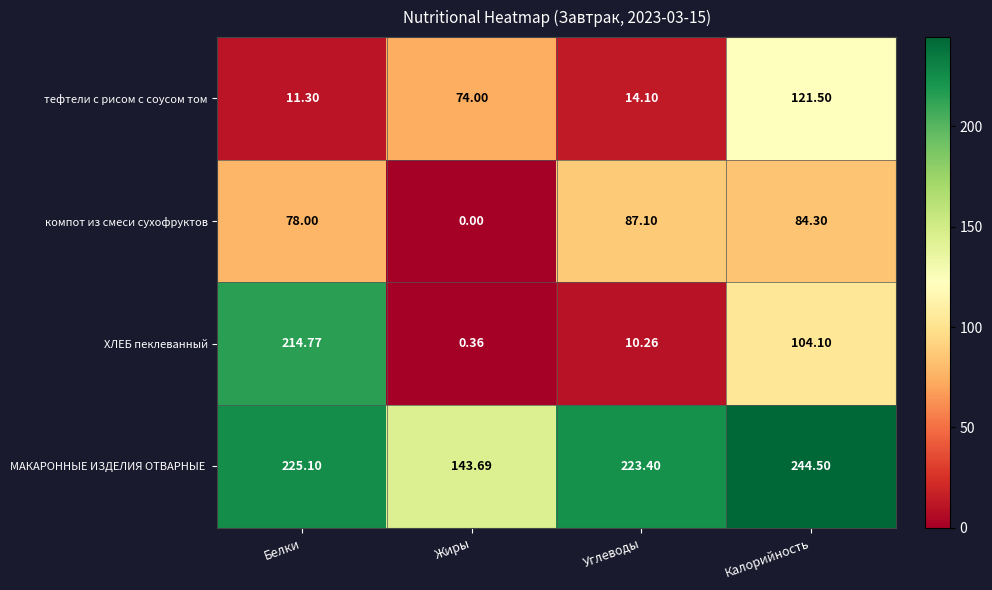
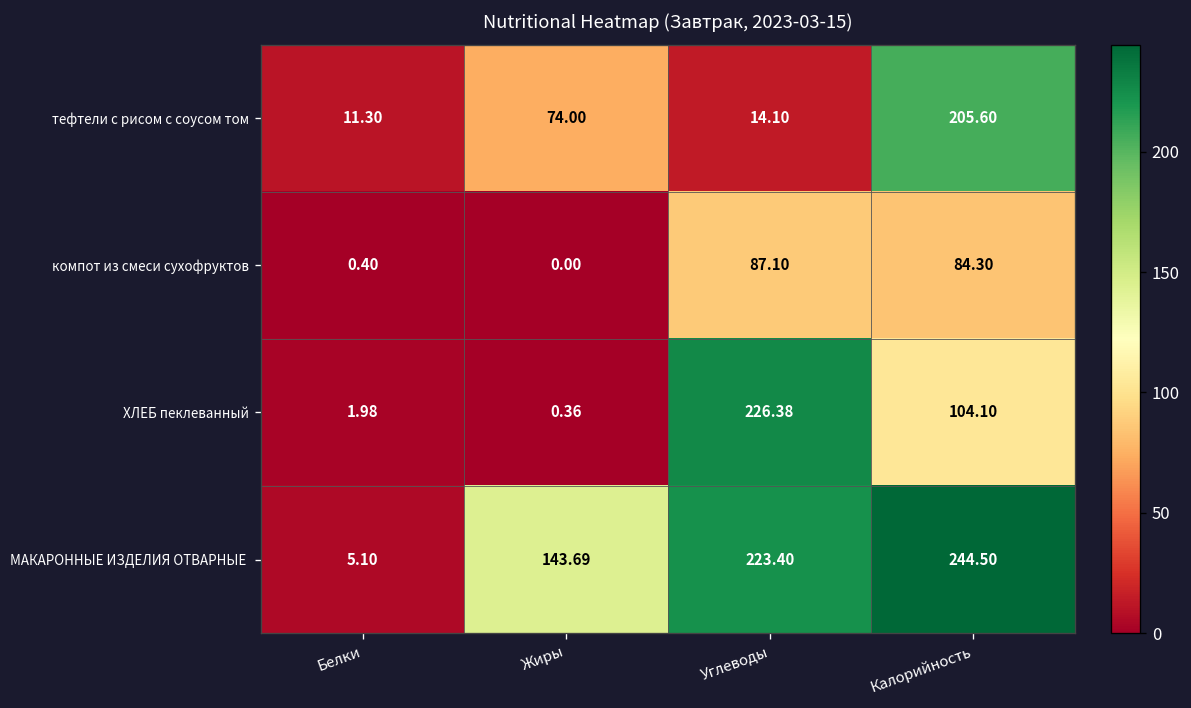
  {
    "тефтели с рисом с соусом том": {
      "Белки": 11.30,
      "Жиры": 74.00,
      "Углеводы": 14.10,
-     "Калорийность": 121.50
+     "Калорийность": 205.60
    },
    "компот из смеси сухофруктов": {
-     "Белки": 78.00,
+     "Белки": 0.40,
      "Жиры": 0.00,
      "Углеводы": 87.10,
      "Калорийность": 84.30
    },
    "ХЛЕБ пеклеванный": {
-     "Белки": 214.77,
+     "Белки": 1.98,
      "Жиры": 0.36,
-     "Углеводы": 10.26,
+     "Углеводы": 226.38,
      "Калорийность": 104.10
    },
    "МАКАРОННЫЕ ИЗДЕЛИЯ ОТВАРНЫЕ": {
-     "Белки": 225.10,
+     "Белки": 5.10,
      "Жиры": 143.69,
      "Углеводы": 223.40,
      "Калорийность": 244.50
    }
  }
